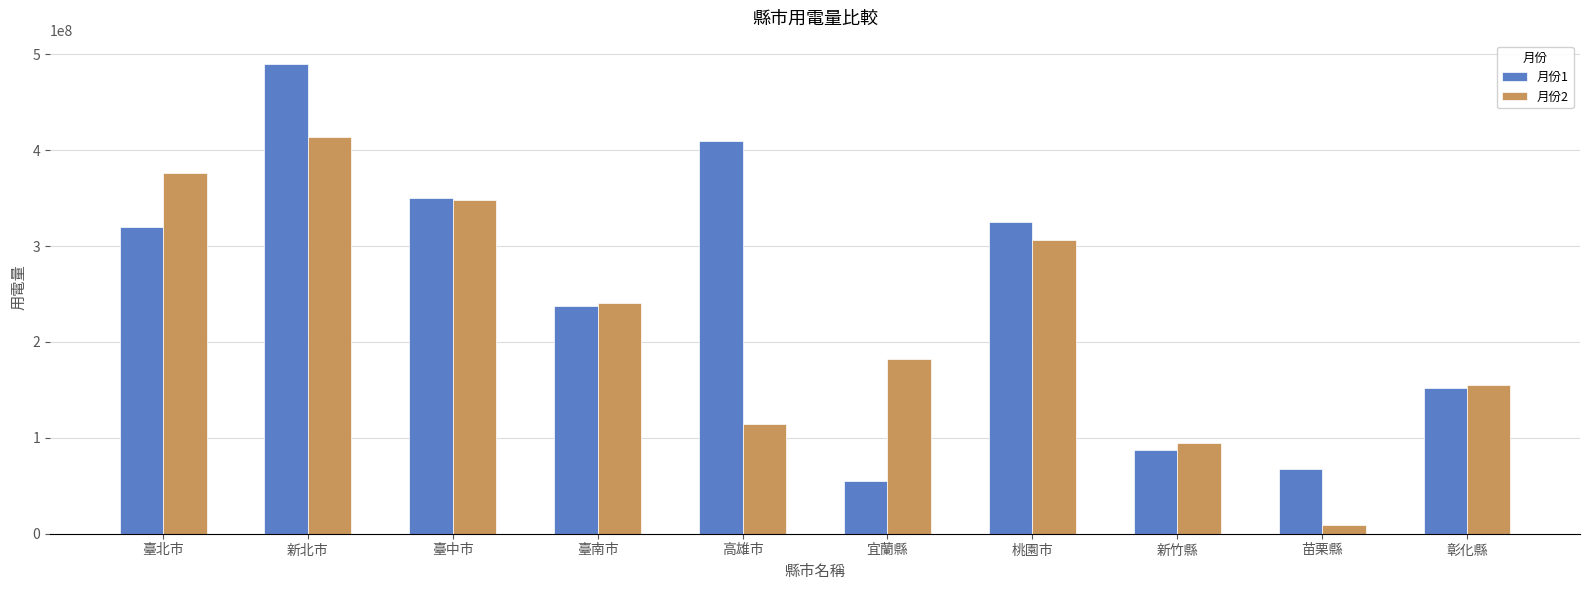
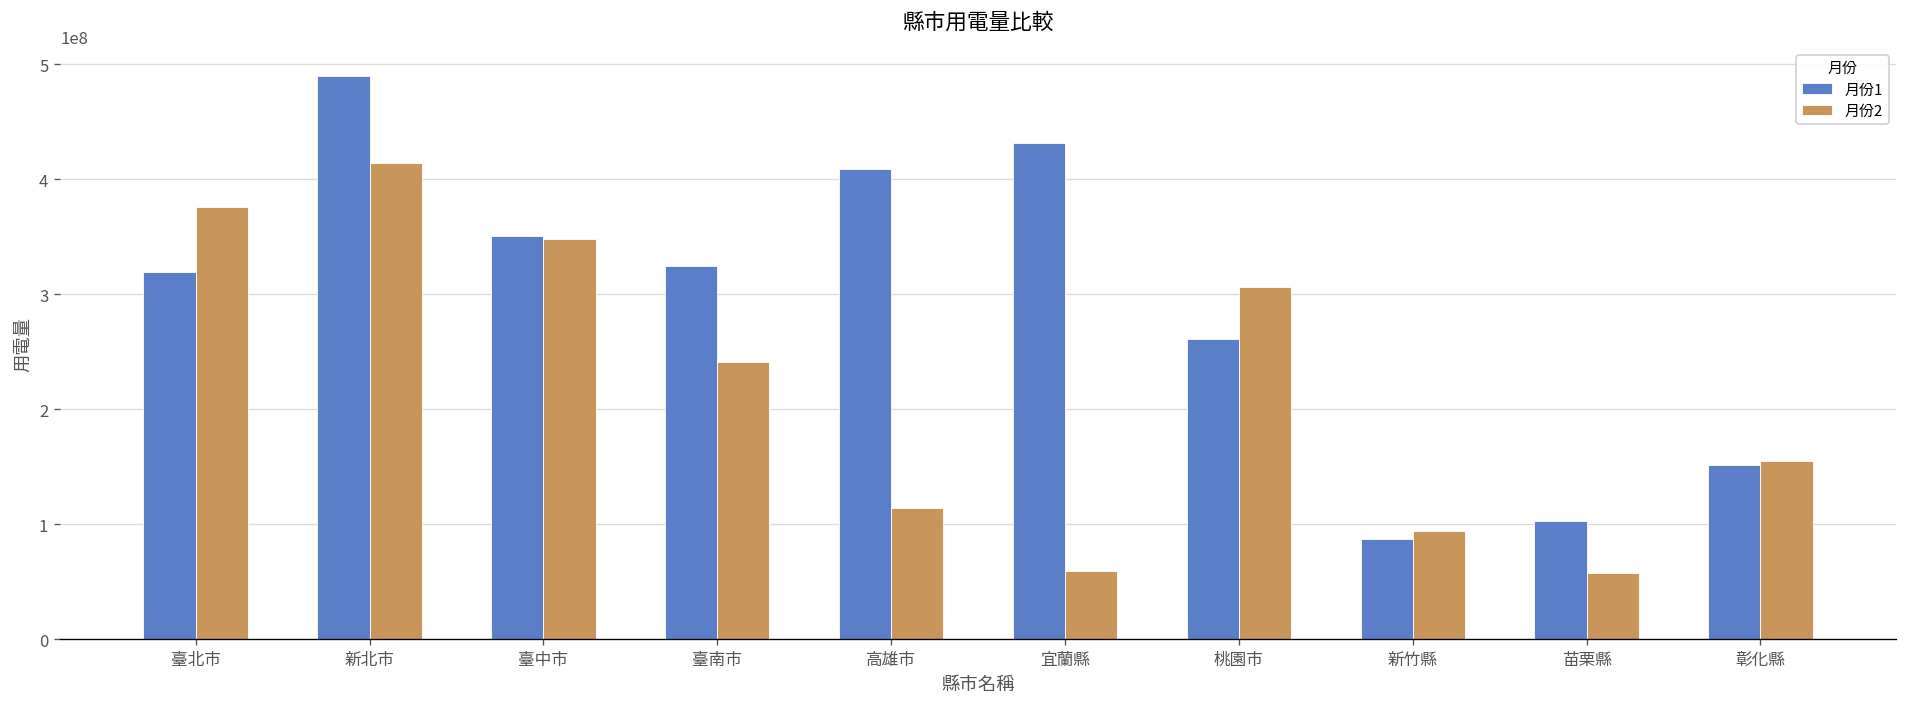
  {
    "月份1": {
      "臺北市": 320000000,
      "新北市": 490000000,
      "臺中市": 350000000,
-     "臺南市": 240000000,
+     "臺南市": 320000000,
      "高雄市": 410000000,
-     "宜蘭縣": 60000000,
-     "桃園市": 330000000,
+     "宜蘭縣": 430000000,
+     "桃園市": 260000000,
      "新竹縣": 90000000,
-     "苗栗縣": 70000000,
+     "苗栗縣": 100000000,
      "彰化縣": 150000000
    },
    "月份2": {
      "臺北市": 380000000,
      "新北市": 410000000,
      "臺中市": 350000000,
      "臺南市": 240000000,
      "高雄市": 110000000,
-     "宜蘭縣": 180000000,
+     "宜蘭縣": 60000000,
      "桃園市": 310000000,
      "新竹縣": 90000000,
-     "苗栗縣": 10000000,
+     "苗栗縣": 60000000,
      "彰化縣": 160000000
    }
  }
